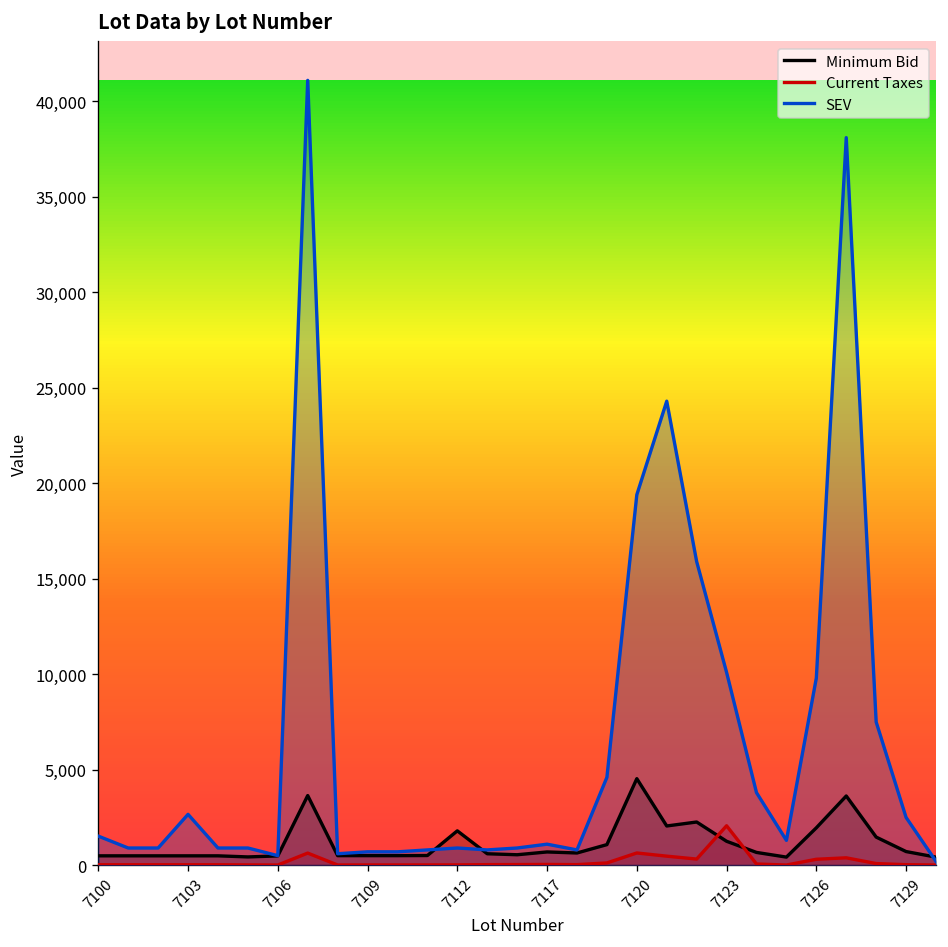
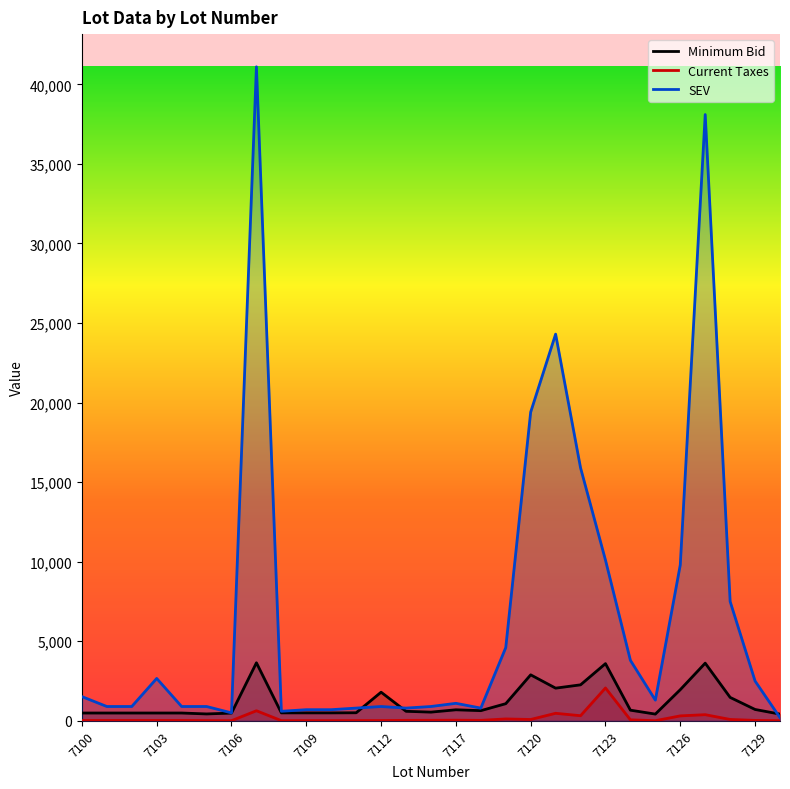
  {
    "Minimum Bid": {
      "7100": "500",
      "7103": "500",
      "7109": "500",
      "7112": "1,800",
      "7117": "700",
-     "7120": "4,500",
-     "7123": "1,300",
+     "7120": "2,900",
+     "7123": "3,600",
      "7126": "2,000",
      "7129": "700"
    },
    "Current Taxes": {
      "7100": "0",
      "7103": "0",
      "7106": "0",
      "7109": "0",
      "7112": "0",
      "7117": "0",
-     "7120": "600",
+     "7120": "100",
      "7123": "2,100",
      "7126": "300",
      "7129": "0"
    },
    "SEV": {
      "7100": "1,500",
      "7103": "2,700",
      "7109": "700",
      "7112": "900",
      "7117": "1,100",
      "7120": "19,400",
      "7123": "10,100",
      "7126": "9,800",
      "7129": "2,500"
    }
  }
